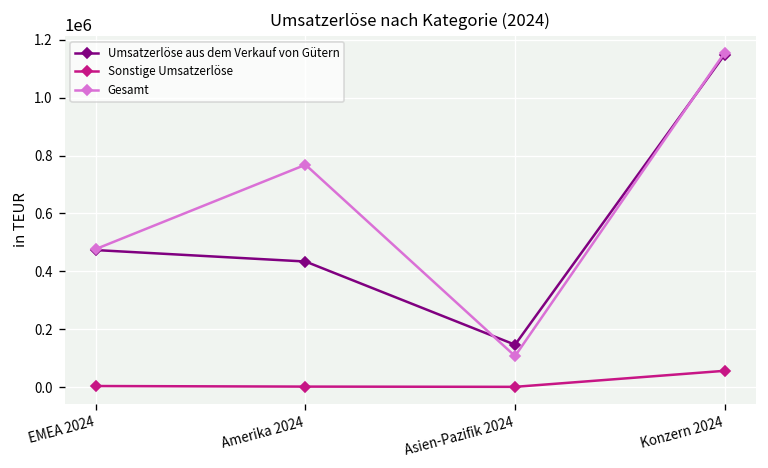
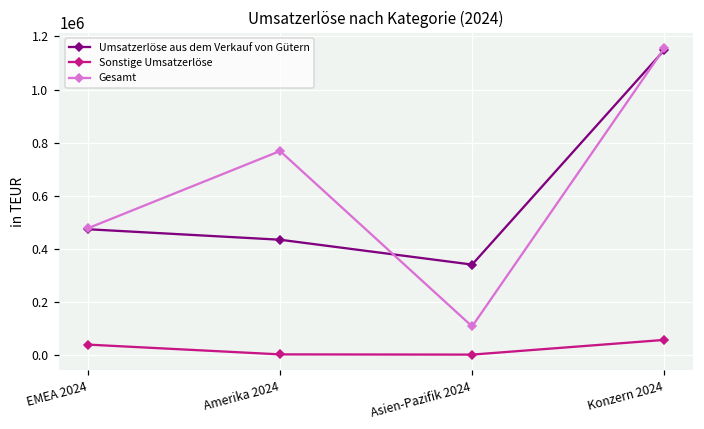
  {
    "Umsatzerlöse aus dem Verkauf von Gütern": {
      "Amerika 2024": 430000,
-     "Asien-Pazifik 2024": 150000
+     "Asien-Pazifik 2024": 340000
    },
    "Sonstige Umsatzerlöse": {
-     "EMEA 2024": 0,
+     "EMEA 2024": 40000,
      "Amerika 2024": 0,
      "Asien-Pazifik 2024": 0,
      "Konzern 2024": 60000
    },
    "Gesamt": {
      "Amerika 2024": 770000,
      "Asien-Pazifik 2024": 110000
    }
  }
